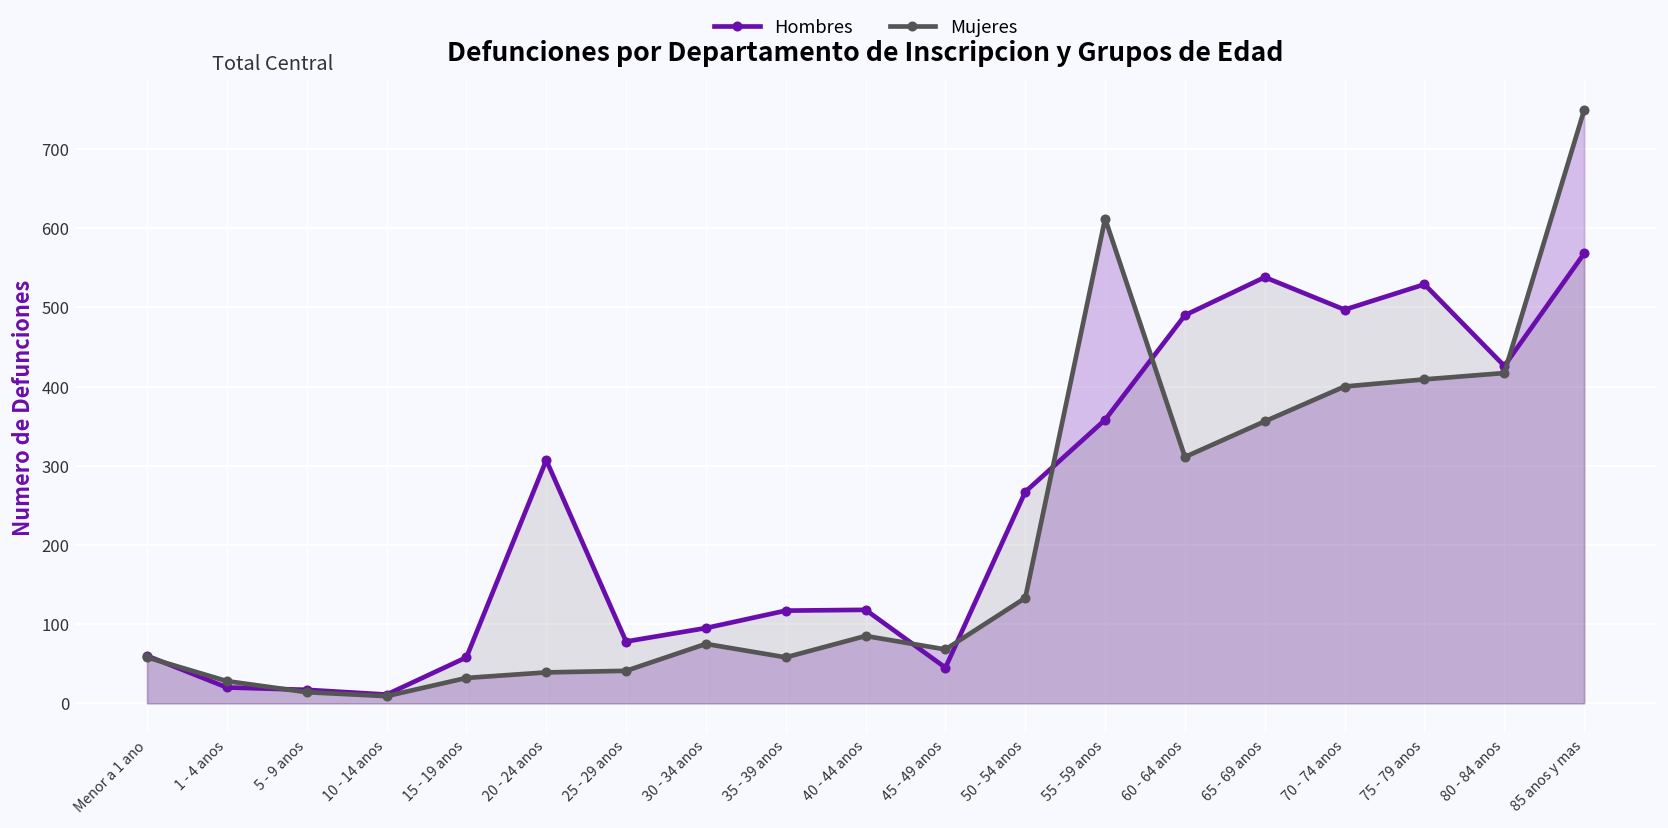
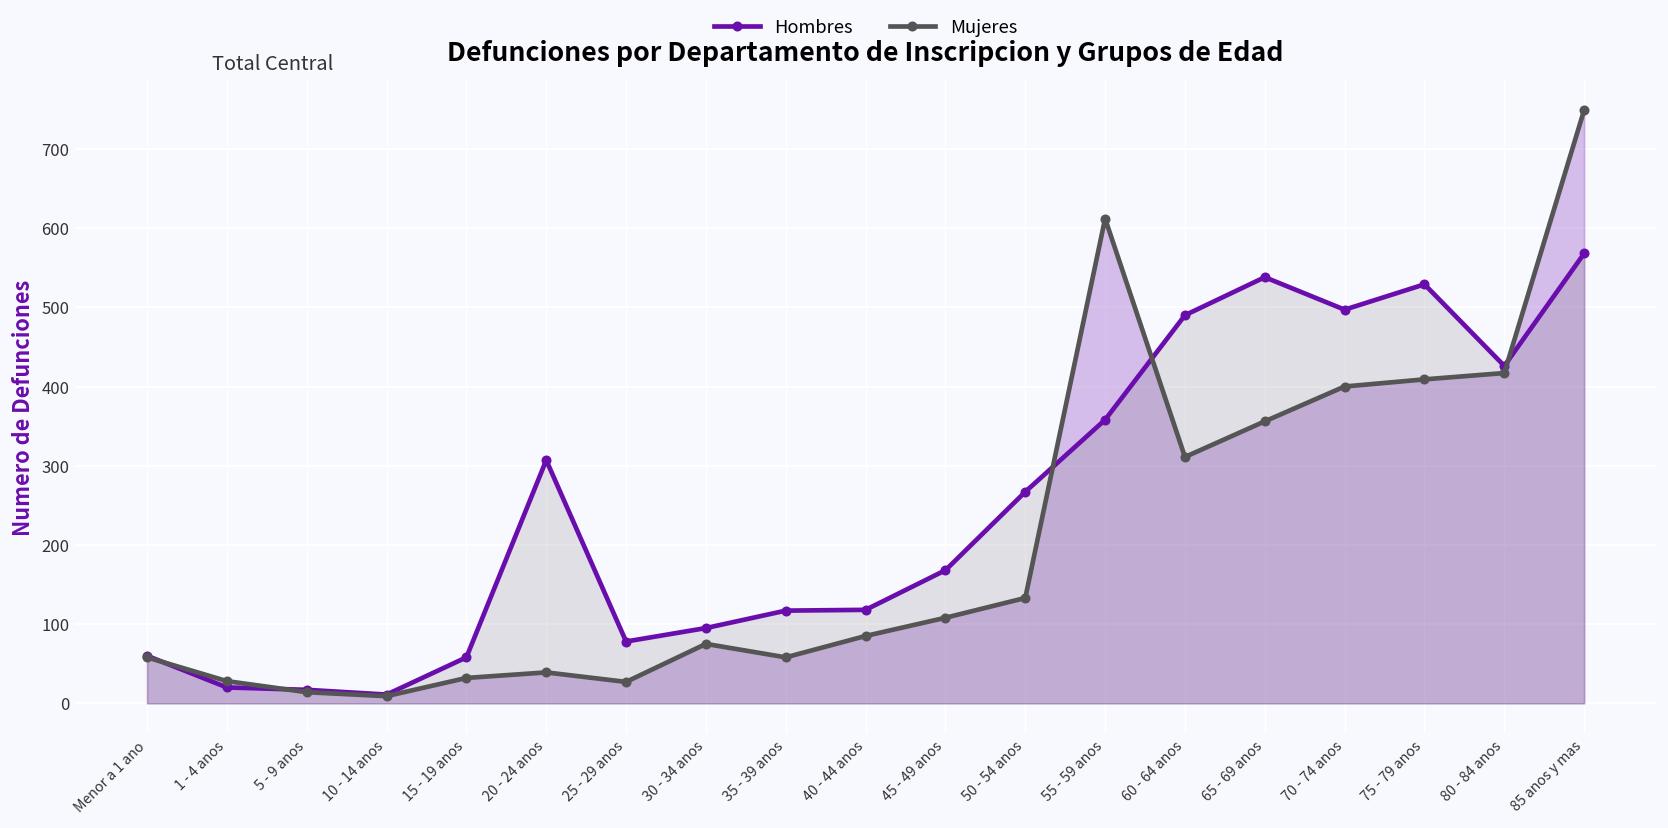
  {
    "Hombres": {
      "1 - 4 anos": 20,
      "15 - 19 anos": 60,
      "20 - 24 anos": 310,
      "25 - 29 anos": 80,
      "30 - 34 anos": 100,
      "35 - 39 anos": 120,
      "40 - 44 anos": 120,
-     "45 - 49 anos": 50,
+     "45 - 49 anos": 170,
      "50 - 54 anos": 270,
      "55 - 59 anos": 360,
      "60 - 64 anos": 490,
      "65 - 69 anos": 540,
      "70 - 74 anos": 500,
      "75 - 79 anos": 530,
      "80 - 84 anos": 430,
      "85 anos y mas": 570
    },
    "Mujeres": {
      "1 - 4 anos": 30,
      "15 - 19 anos": 30,
      "20 - 24 anos": 40,
-     "25 - 29 anos": 40,
+     "25 - 29 anos": 30,
      "30 - 34 anos": 80,
      "35 - 39 anos": 60,
      "40 - 44 anos": 90,
-     "45 - 49 anos": 70,
+     "45 - 49 anos": 110,
      "50 - 54 anos": 130,
      "55 - 59 anos": 610,
      "60 - 64 anos": 310,
      "65 - 69 anos": 360,
      "70 - 74 anos": 400,
      "75 - 79 anos": 410,
      "80 - 84 anos": 420,
      "85 anos y mas": 750
    }
  }
